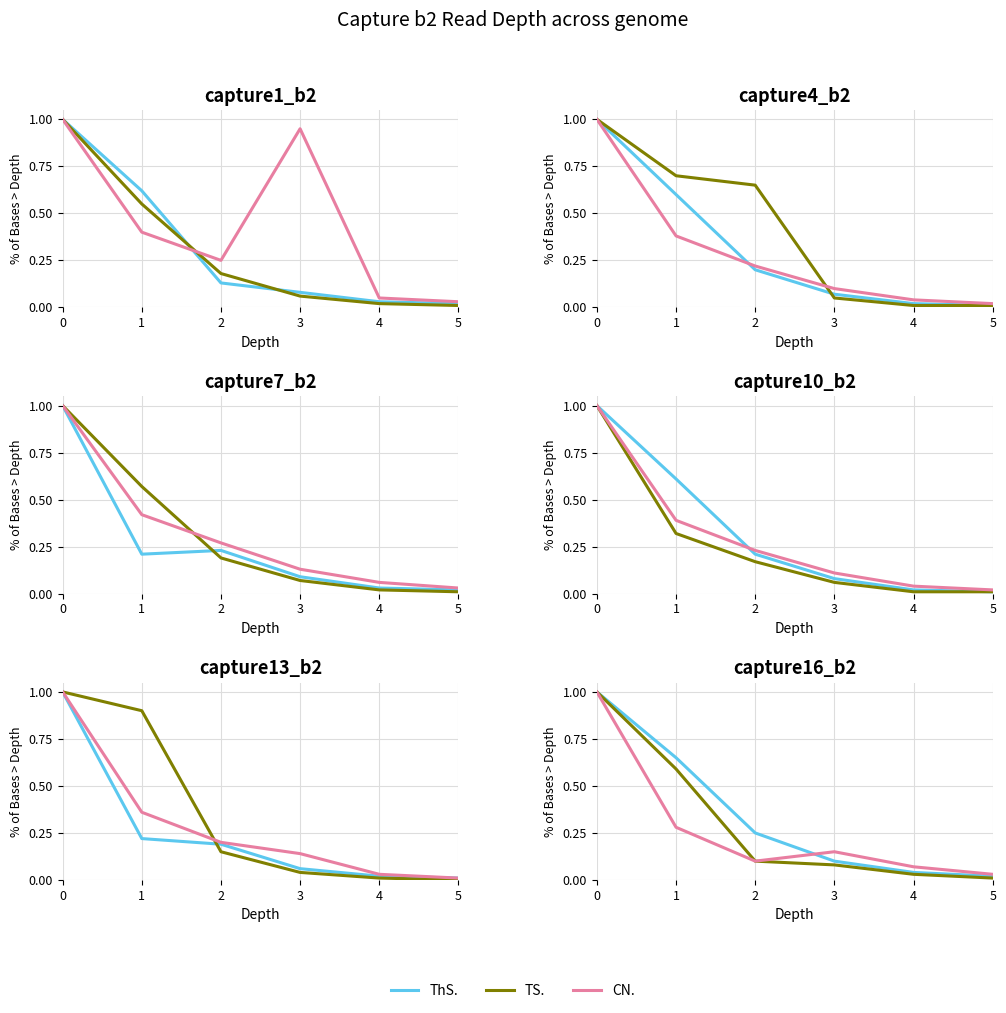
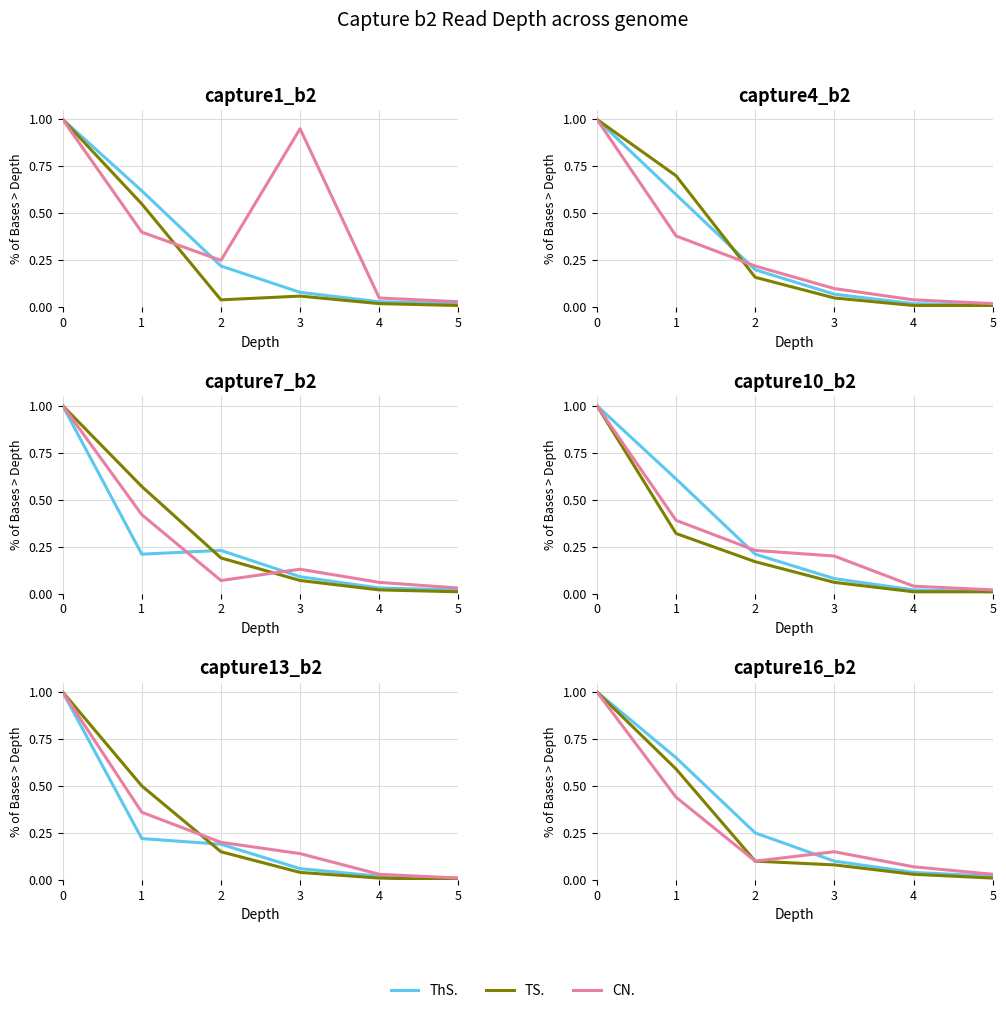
  {
    "capture1_b2": {
      "ThS.": {
        "1": 0.62,
-       "2": 0.13,
+       "2": 0.22,
        "3": 0.08
      },
      "TS.": {
        "1": 0.55,
-       "2": 0.18,
+       "2": 0.04,
        "3": 0.06
      },
      "CN.": {
        "1": 0.40,
        "2": 0.25,
        "3": 0.95,
        "4": 0.05
      }
    },
    "capture4_b2": {
      "ThS.": {
        "1": 0.60,
        "2": 0.20,
        "3": 0.07
      },
      "TS.": {
        "1": 0.70,
-       "2": 0.65,
+       "2": 0.16,
        "3": 0.05
      },
      "CN.": {
        "1": 0.38,
        "2": 0.22,
        "3": 0.10,
        "4": 0.04
      }
    },
    "capture7_b2": {
      "ThS.": {
        "1": 0.21,
        "2": 0.23,
        "3": 0.09
      },
      "TS.": {
        "1": 0.57,
        "2": 0.19,
        "3": 0.07
      },
      "CN.": {
        "1": 0.42,
-       "2": 0.27,
+       "2": 0.07,
        "3": 0.13,
        "4": 0.06
      }
    },
    "capture10_b2": {
      "ThS.": {
        "1": 0.61,
        "2": 0.21,
        "3": 0.08
      },
      "TS.": {
        "1": 0.32,
        "2": 0.17,
        "3": 0.06
      },
      "CN.": {
        "1": 0.39,
        "2": 0.23,
-       "3": 0.11,
+       "3": 0.20,
        "4": 0.04
      }
    },
    "capture13_b2": {
      "ThS.": {
        "1": 0.22,
        "3": 0.06
      },
      "TS.": {
-       "1": 0.9,
+       "1": 0.5,
        "2": 0.15,
        "3": 0.04
      },
      "CN.": {
        "1": 0.36,
        "3": 0.14
      }
    },
    "capture16_b2": {
      "ThS.": {
        "1": 0.65,
        "2": 0.25,
        "3": 0.10
      },
      "TS.": {
        "1": 0.59,
        "3": 0.08
      },
      "CN.": {
-       "1": 0.28,
+       "1": 0.44,
        "3": 0.15,
        "4": 0.07
      }
    }
  }
